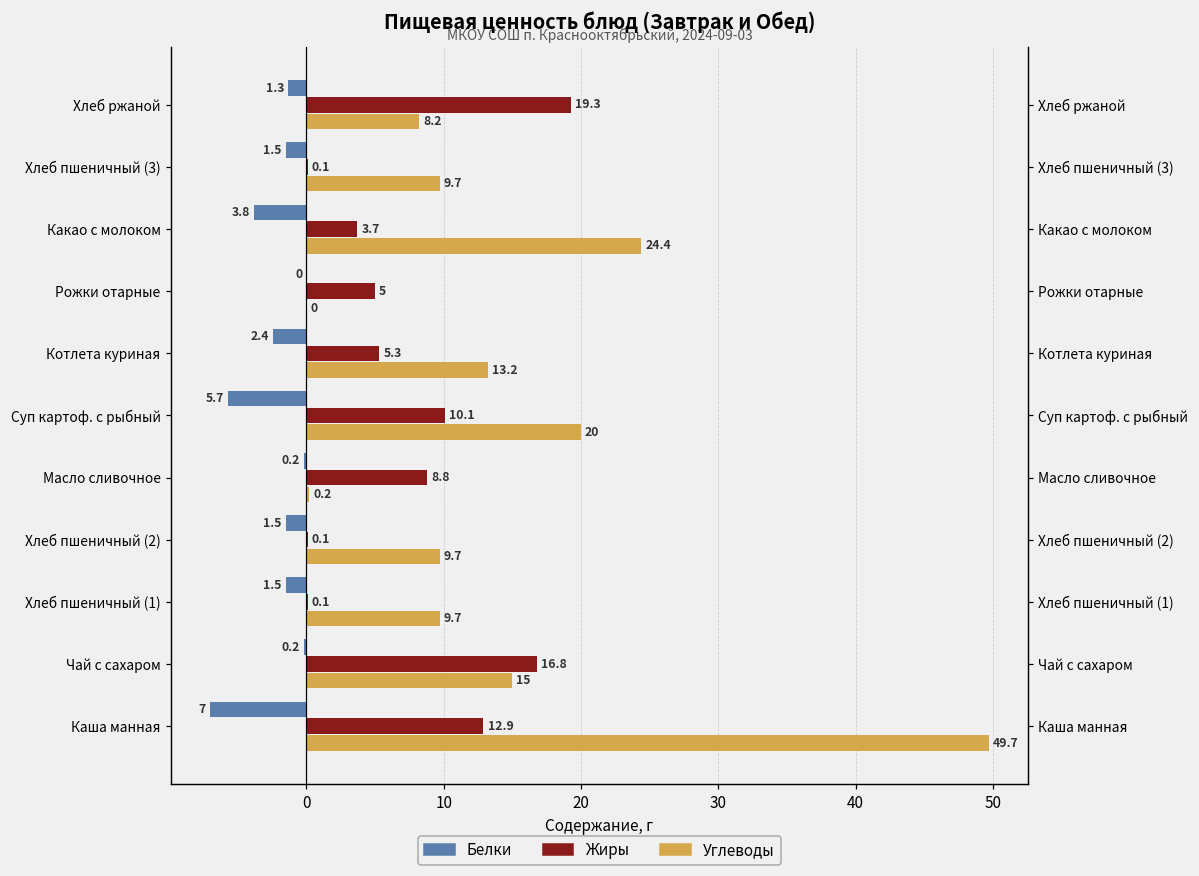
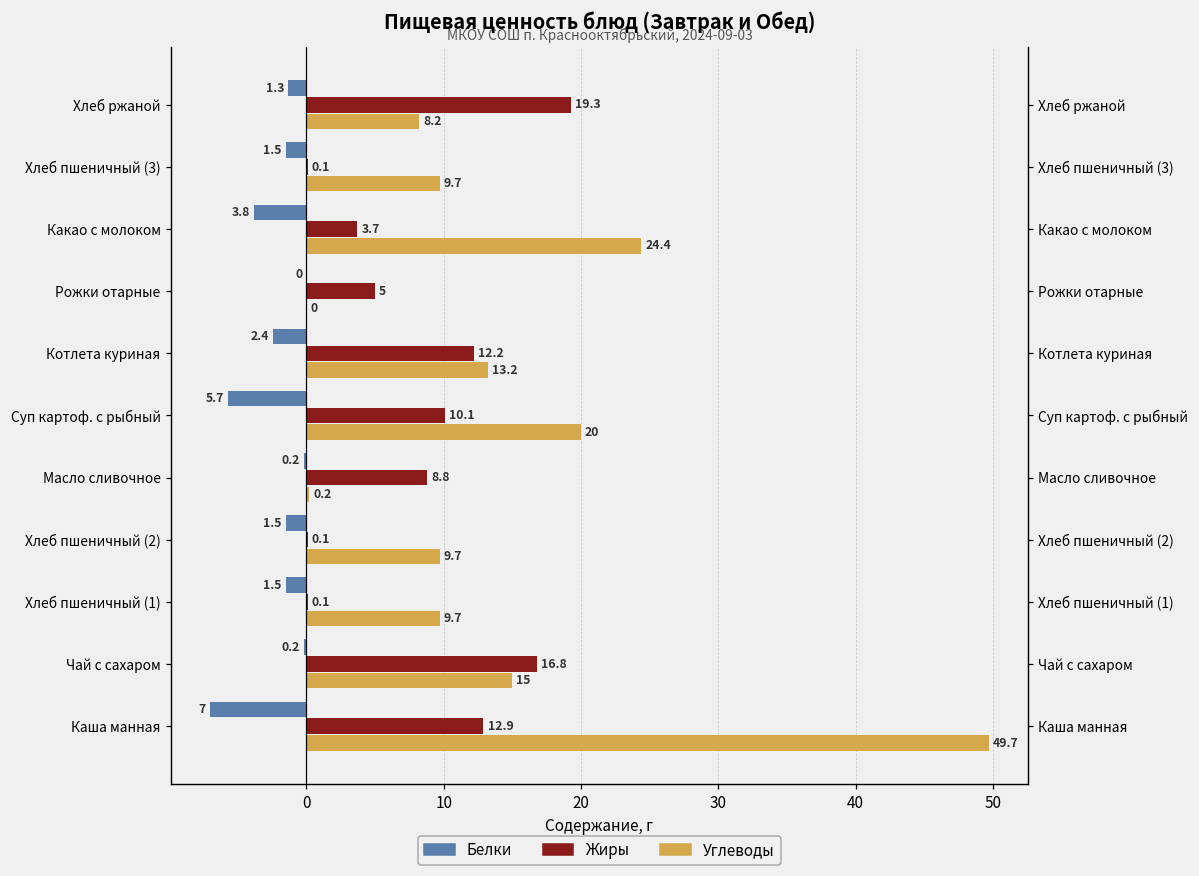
  {
    "Жиры": {
      "Хлеб ржаной": 19.3,
      "Хлеб пшеничный (3)": 0.1,
      "Какао с молоком": 3.7,
      "Рожки отарные": 5,
-     "Котлета куриная": 5.3,
+     "Котлета куриная": 12.2,
      "Суп картоф. с рыбный": 10.1,
      "Масло сливочное": 8.8,
      "Хлеб пшеничный (2)": 0.1,
      "Хлеб пшеничный (1)": 0.1,
      "Чай с сахаром": 16.8,
      "Каша манная": 12.9
    }
  }
